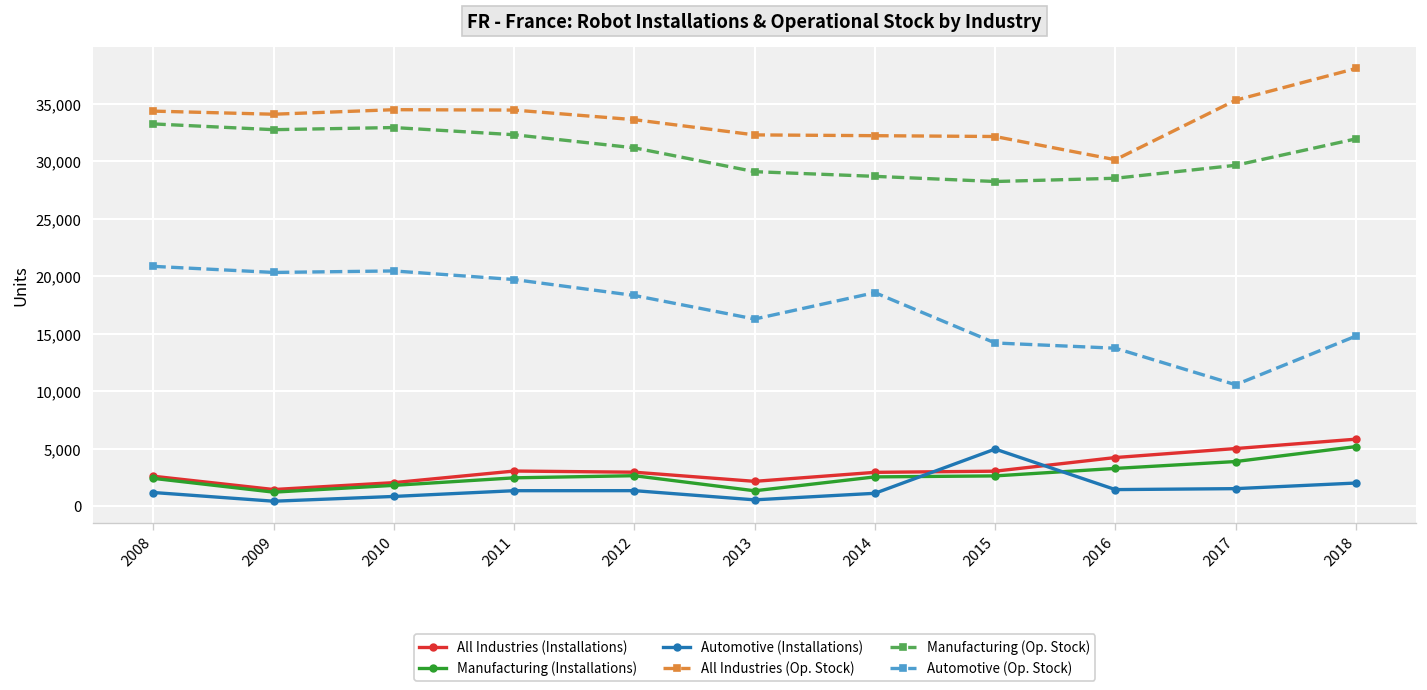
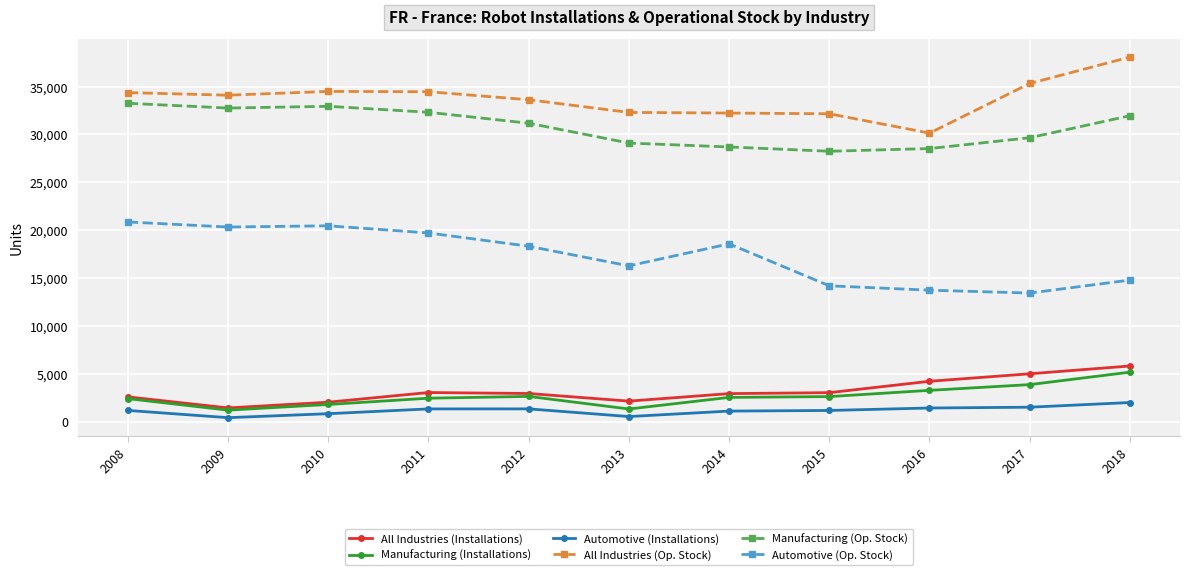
  {
    "All Industries (Installations)": {
      "2011": "3,000",
      "2012": "3,000",
      "2013": "2,000",
      "2014": "3,000",
      "2015": "3,000",
      "2016": "4,000",
      "2017": "5,000",
      "2018": "6,000"
    },
    "Automotive (Installations)": {
      "2008": "1,000",
      "2009": "0",
      "2010": "1,000",
      "2011": "1,000",
      "2012": "1,000",
      "2013": "1,000",
      "2014": "1,000",
-     "2015": "5,000",
+     "2015": "1,000",
      "2016": "1,000",
      "2017": "2,000",
      "2018": "2,000"
    },
    "All Industries (Op. Stock)": {
      "2008": "34,000",
      "2009": "34,000",
      "2010": "34,000",
      "2011": "34,000",
      "2012": "34,000",
      "2013": "32,000",
      "2014": "32,000",
      "2015": "32,000",
      "2016": "30,000",
      "2017": "35,000",
      "2018": "38,000"
    },
    "Automotive (Op. Stock)": {
      "2008": "21,000",
      "2009": "20,000",
      "2010": "20,000",
      "2011": "20,000",
      "2012": "18,000",
      "2013": "16,000",
      "2014": "19,000",
      "2015": "14,000",
      "2016": "14,000",
-     "2017": "11,000",
+     "2017": "13,000",
      "2018": "15,000"
    }
  }
